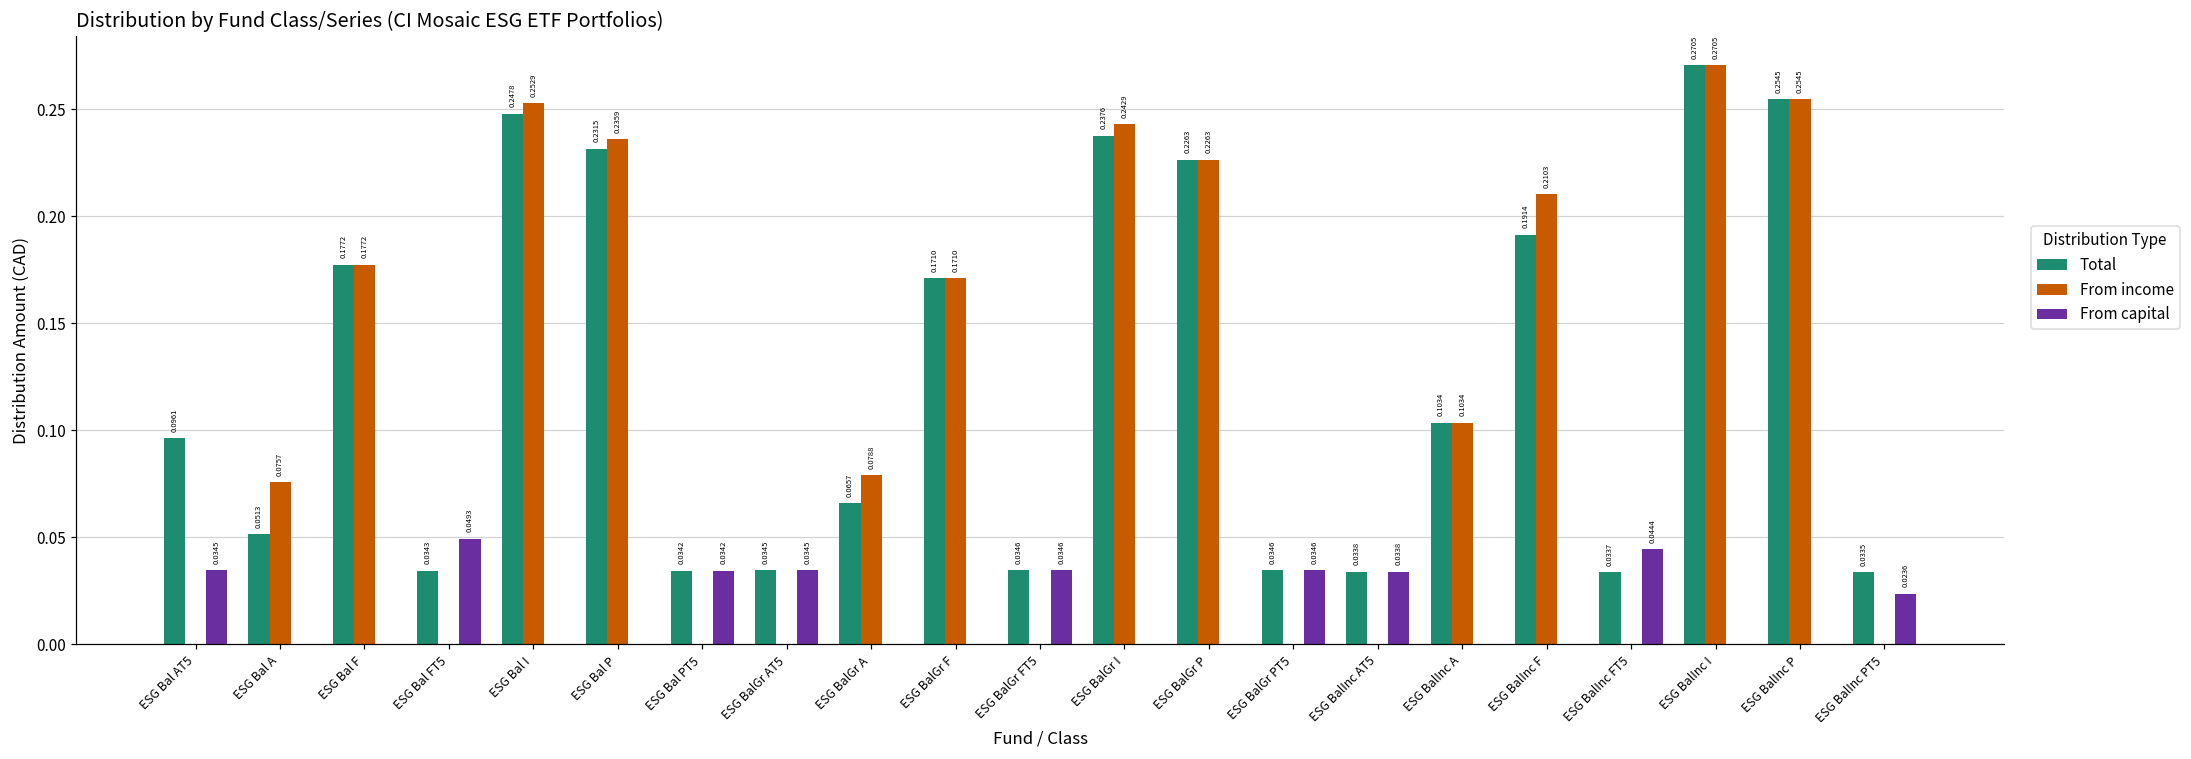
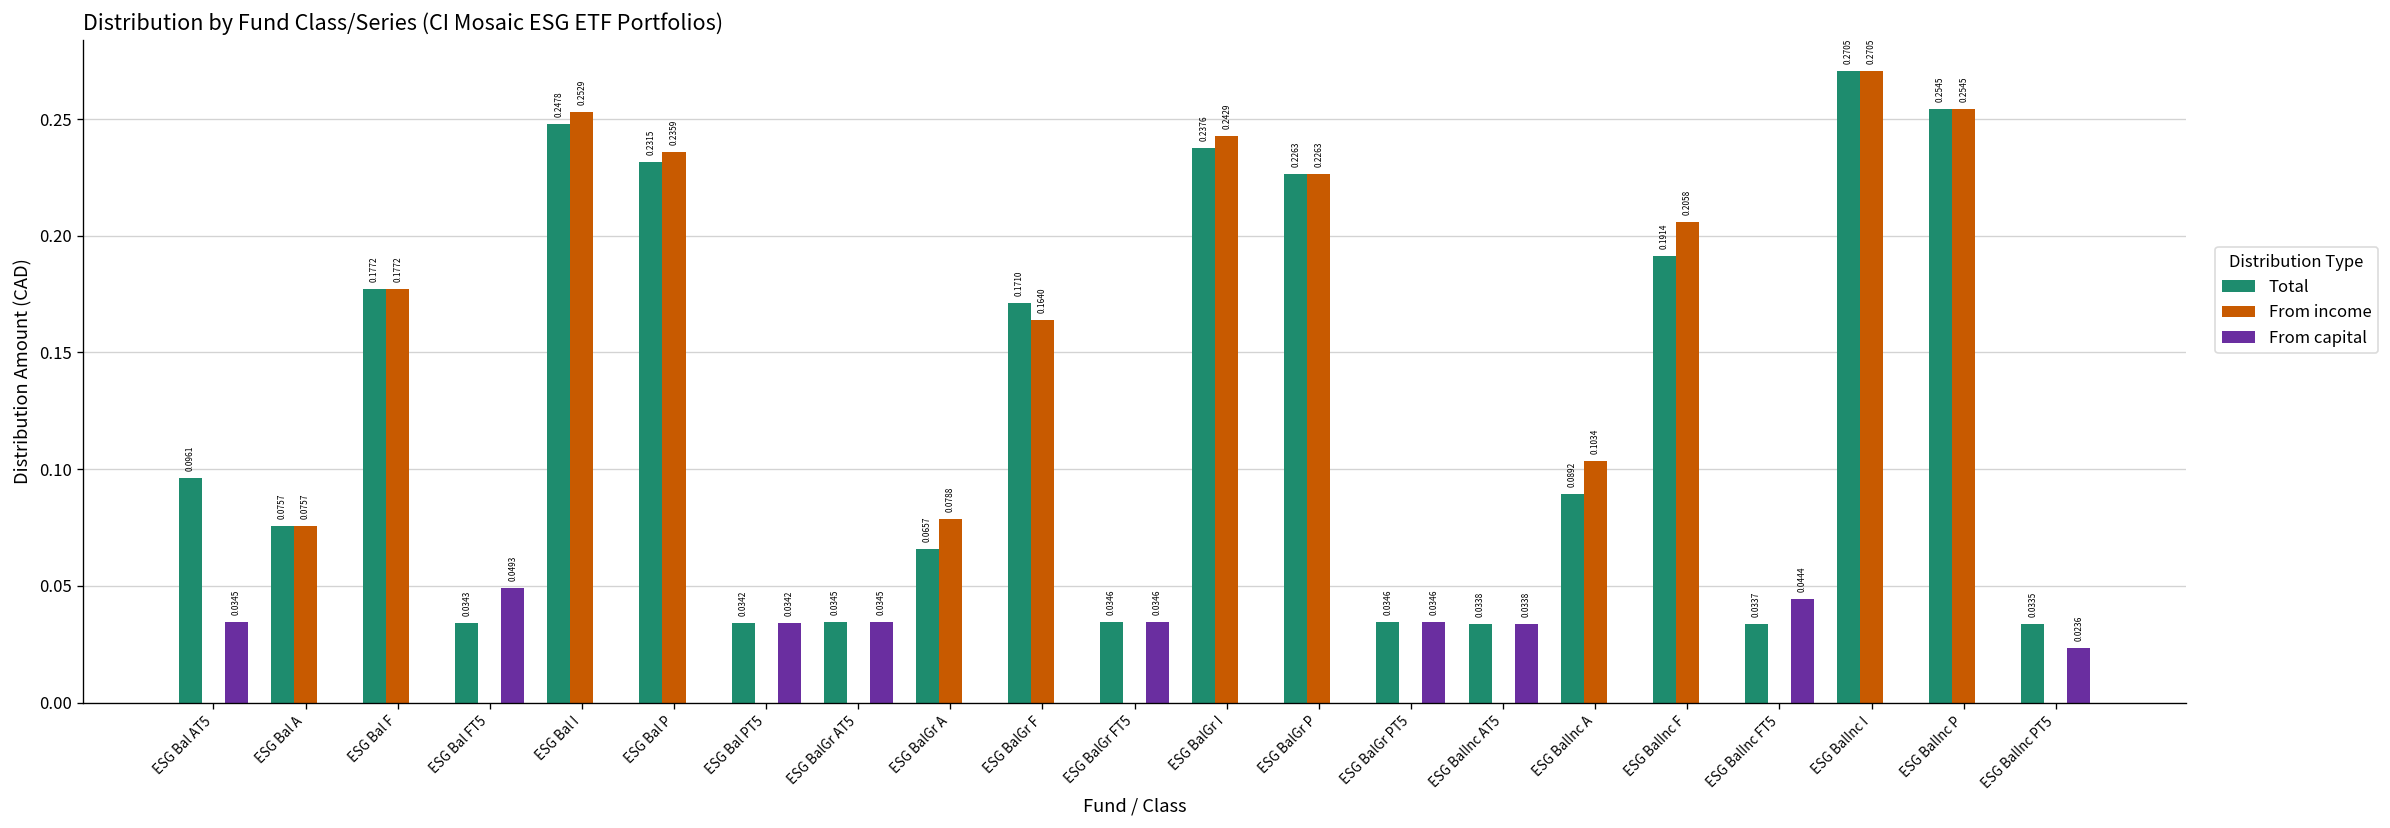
  {
    "Total": {
      "ESG Bal AT5": 0.0961,
-     "ESG Bal A": 0.0513,
+     "ESG Bal A": 0.0757,
      "ESG Bal F": 0.1772,
      "ESG Bal FT5": 0.0343,
      "ESG Bal I": 0.2478,
      "ESG Bal P": 0.2315,
      "ESG Bal PT5": 0.0342,
      "ESG BalGr AT5": 0.0345,
      "ESG BalGr A": 0.0657,
      "ESG BalGr F": 0.1710,
      "ESG BalGr FT5": 0.0346,
      "ESG BalGr I": 0.2376,
      "ESG BalGr P": 0.2263,
      "ESG BalGr PT5": 0.0346,
      "ESG BalInc AT5": 0.0338,
-     "ESG BalInc A": 0.1034,
+     "ESG BalInc A": 0.0892,
      "ESG BalInc F": 0.1914,
      "ESG BalInc FT5": 0.0337,
      "ESG BalInc I": 0.2705,
      "ESG BalInc P": 0.2545,
      "ESG BalInc PT5": 0.0335
    },
    "From income": {
      "ESG Bal A": 0.0757,
      "ESG Bal F": 0.1772,
      "ESG Bal I": 0.2529,
      "ESG Bal P": 0.2359,
      "ESG BalGr A": 0.0788,
-     "ESG BalGr F": 0.1710,
+     "ESG BalGr F": 0.1640,
      "ESG BalGr I": 0.2429,
      "ESG BalGr P": 0.2263,
      "ESG BalInc A": 0.1034,
-     "ESG BalInc F": 0.2103,
+     "ESG BalInc F": 0.2058,
      "ESG BalInc I": 0.2705,
      "ESG BalInc P": 0.2545
    },
    "From capital": {
      "ESG Bal AT5": 0.0345,
      "ESG Bal FT5": 0.0493,
      "ESG Bal PT5": 0.0342,
      "ESG BalGr AT5": 0.0345,
      "ESG BalGr FT5": 0.0346,
      "ESG BalGr PT5": 0.0346,
      "ESG BalInc AT5": 0.0338,
      "ESG BalInc FT5": 0.0444,
      "ESG BalInc PT5": 0.0236
    }
  }
